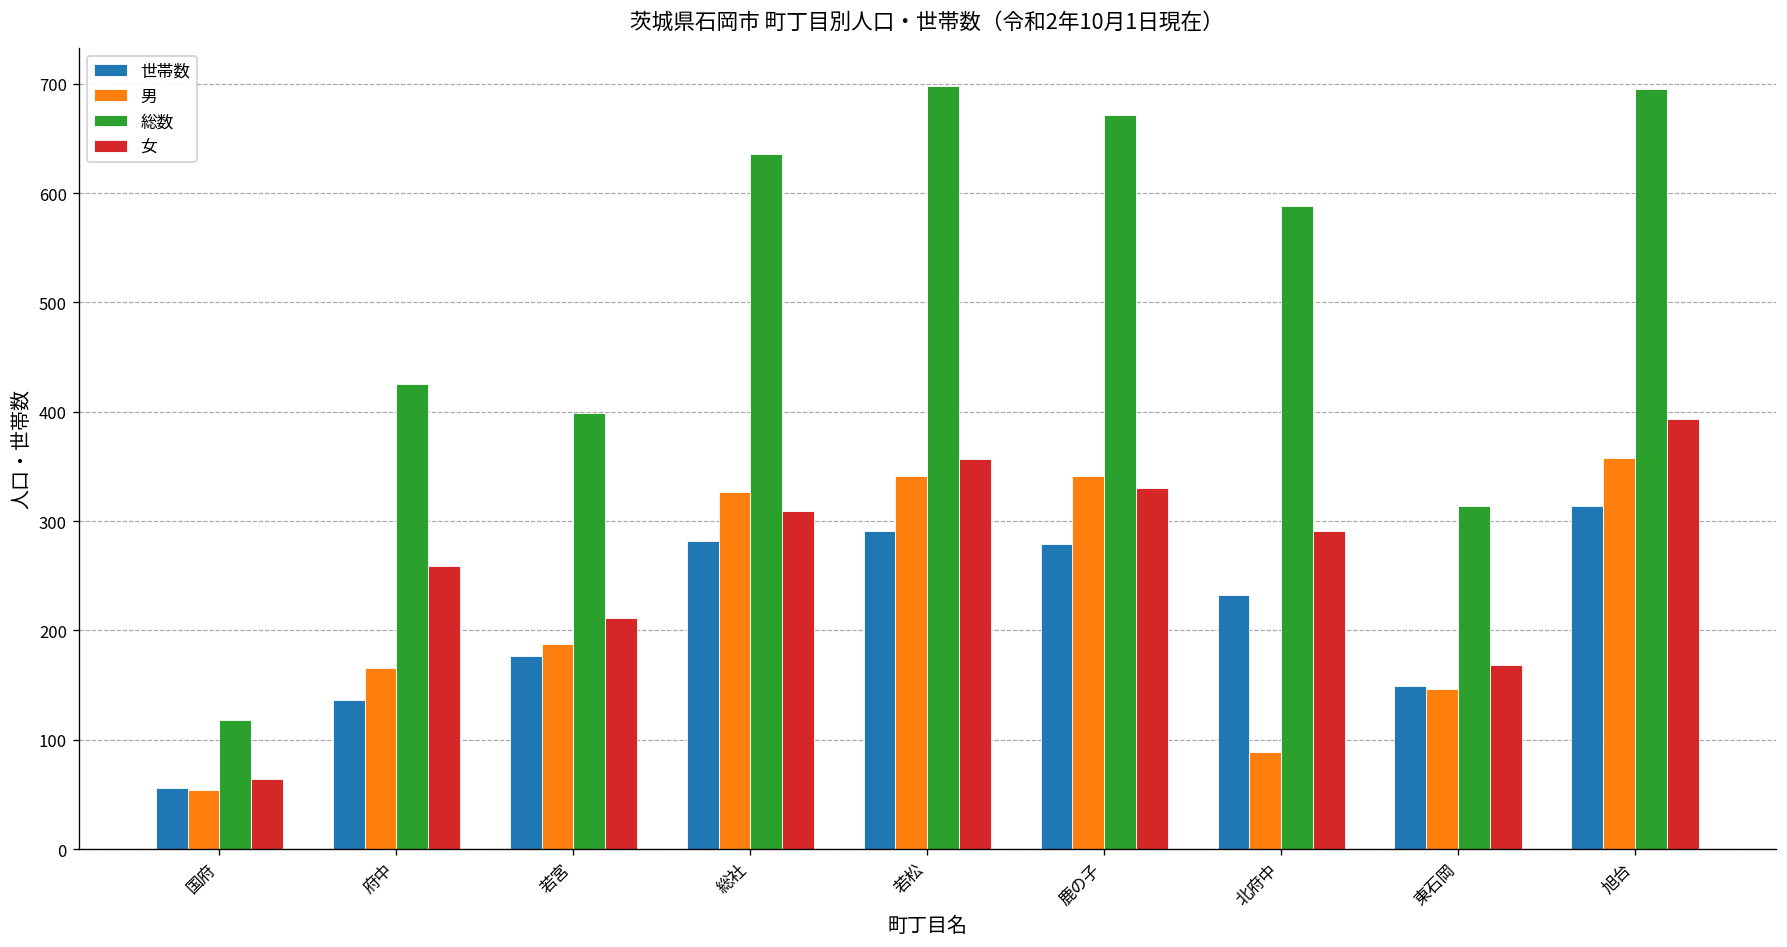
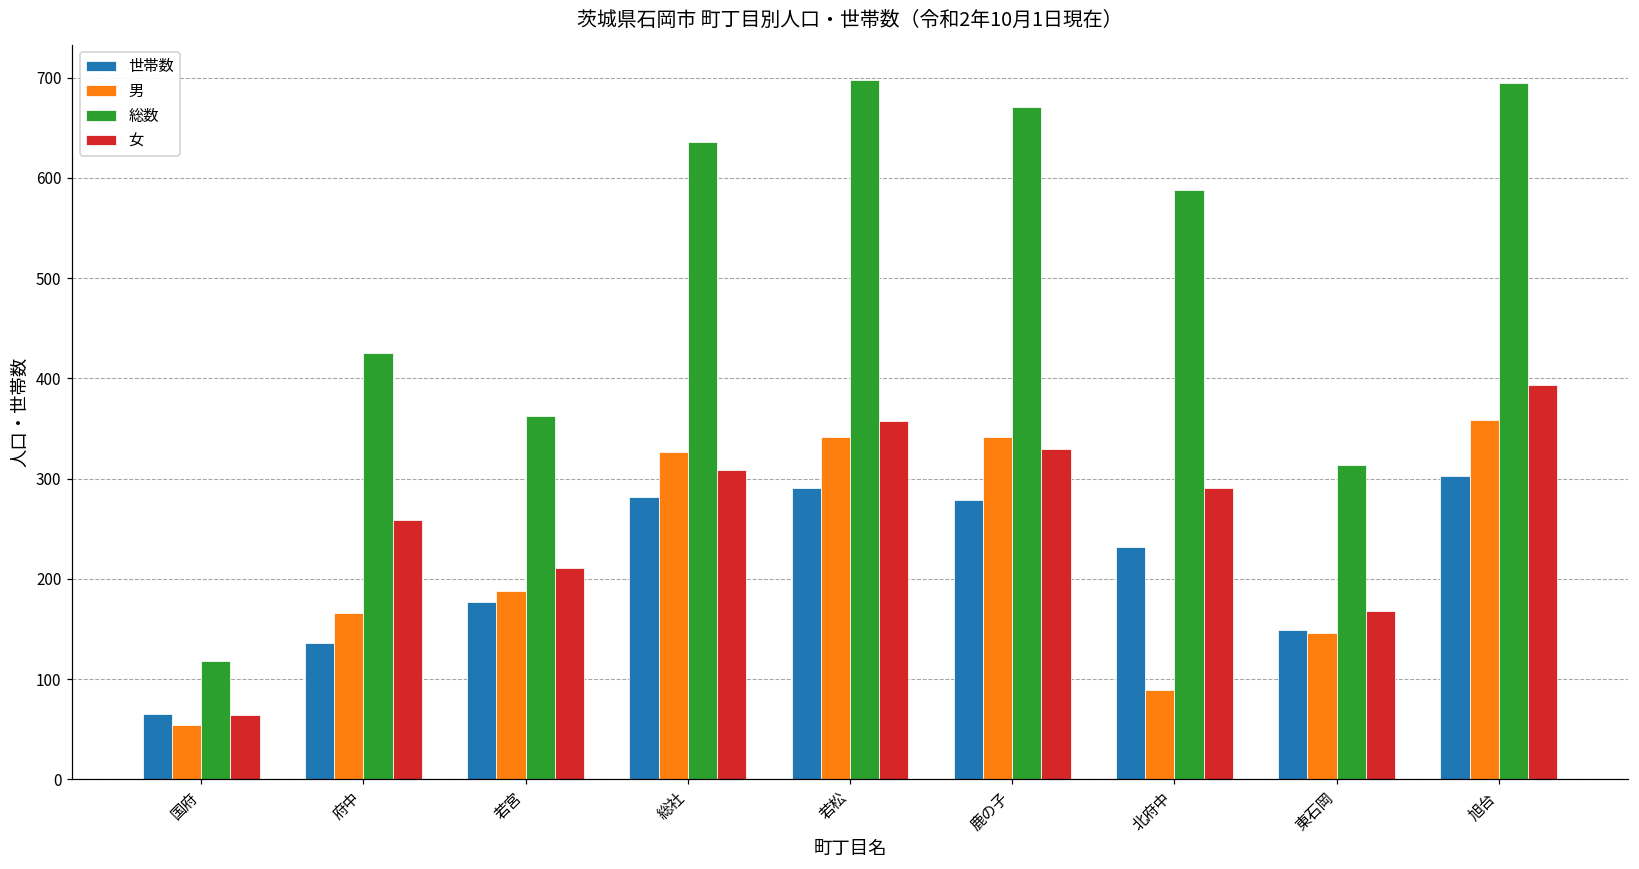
  {
    "世帯数": {
-     "国府": 60,
+     "国府": 70,
      "府中": 140,
      "若宮": 180,
      "総社": 280,
      "若松": 290,
      "鹿の子": 280,
      "北府中": 230,
      "東石岡": 150,
-     "旭台": 310
+     "旭台": 300
    },
    "男": {
      "国府": 50,
      "府中": 170,
      "若宮": 190,
      "総社": 330,
      "若松": 340,
      "鹿の子": 340,
      "北府中": 90,
      "東石岡": 150,
      "旭台": 360
    },
    "総数": {
      "国府": 120,
      "府中": 430,
-     "若宮": 400,
+     "若宮": 360,
      "総社": 640,
      "若松": 700,
      "鹿の子": 670,
      "北府中": 590,
      "東石岡": 310,
      "旭台": 700
    },
    "女": {
      "国府": 60,
      "府中": 260,
      "若宮": 210,
      "総社": 310,
      "若松": 360,
      "鹿の子": 330,
      "北府中": 290,
      "東石岡": 170,
      "旭台": 390
    }
  }
